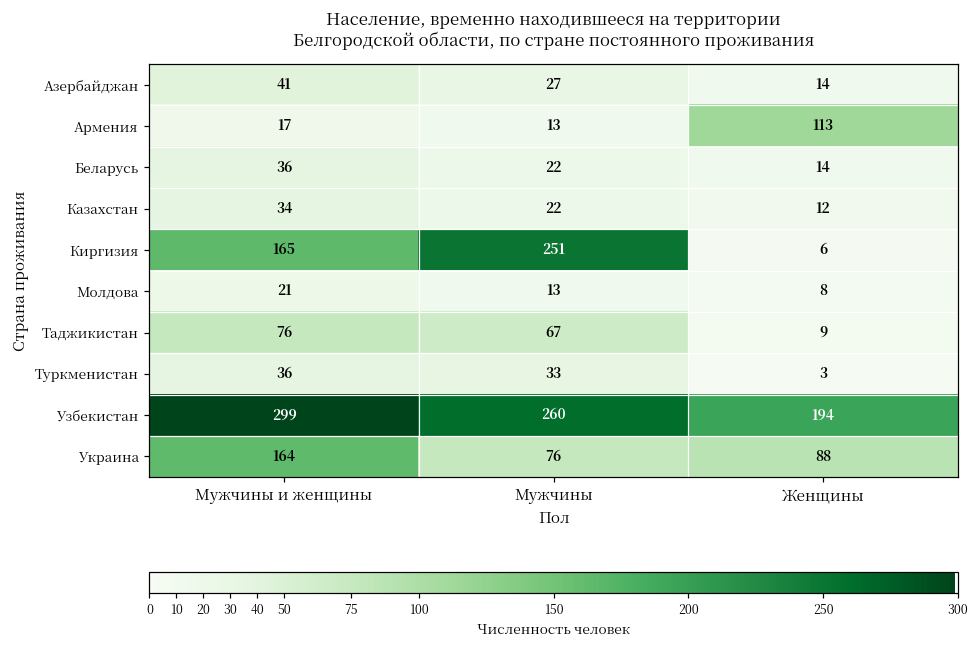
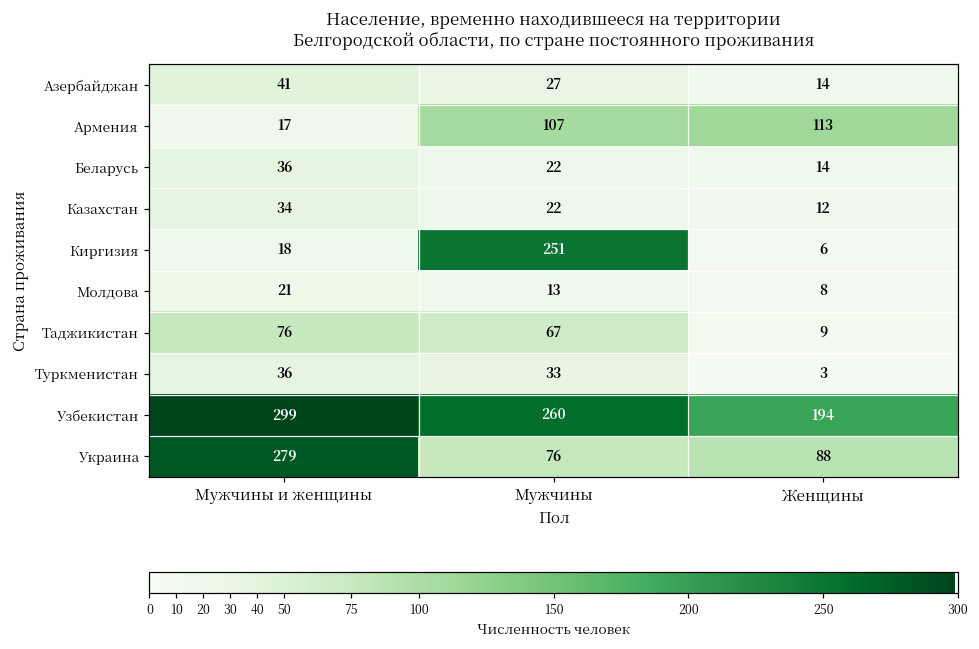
  {
    "Азербайджан": {
      "Мужчины и женщины": 41,
      "Мужчины": 27,
      "Женщины": 14
    },
    "Армения": {
      "Мужчины и женщины": 17,
-     "Мужчины": 13,
+     "Мужчины": 107,
      "Женщины": 113
    },
    "Беларусь": {
      "Мужчины и женщины": 36,
      "Мужчины": 22,
      "Женщины": 14
    },
    "Казахстан": {
      "Мужчины и женщины": 34,
      "Мужчины": 22,
      "Женщины": 12
    },
    "Киргизия": {
-     "Мужчины и женщины": 165,
+     "Мужчины и женщины": 18,
      "Мужчины": 251,
      "Женщины": 6
    },
    "Молдова": {
      "Мужчины и женщины": 21,
      "Мужчины": 13,
      "Женщины": 8
    },
    "Таджикистан": {
      "Мужчины и женщины": 76,
      "Мужчины": 67,
      "Женщины": 9
    },
    "Туркменистан": {
      "Мужчины и женщины": 36,
      "Мужчины": 33,
      "Женщины": 3
    },
    "Узбекистан": {
      "Мужчины и женщины": 299,
      "Мужчины": 260,
      "Женщины": 194
    },
    "Украина": {
-     "Мужчины и женщины": 164,
+     "Мужчины и женщины": 279,
      "Мужчины": 76,
      "Женщины": 88
    }
  }
